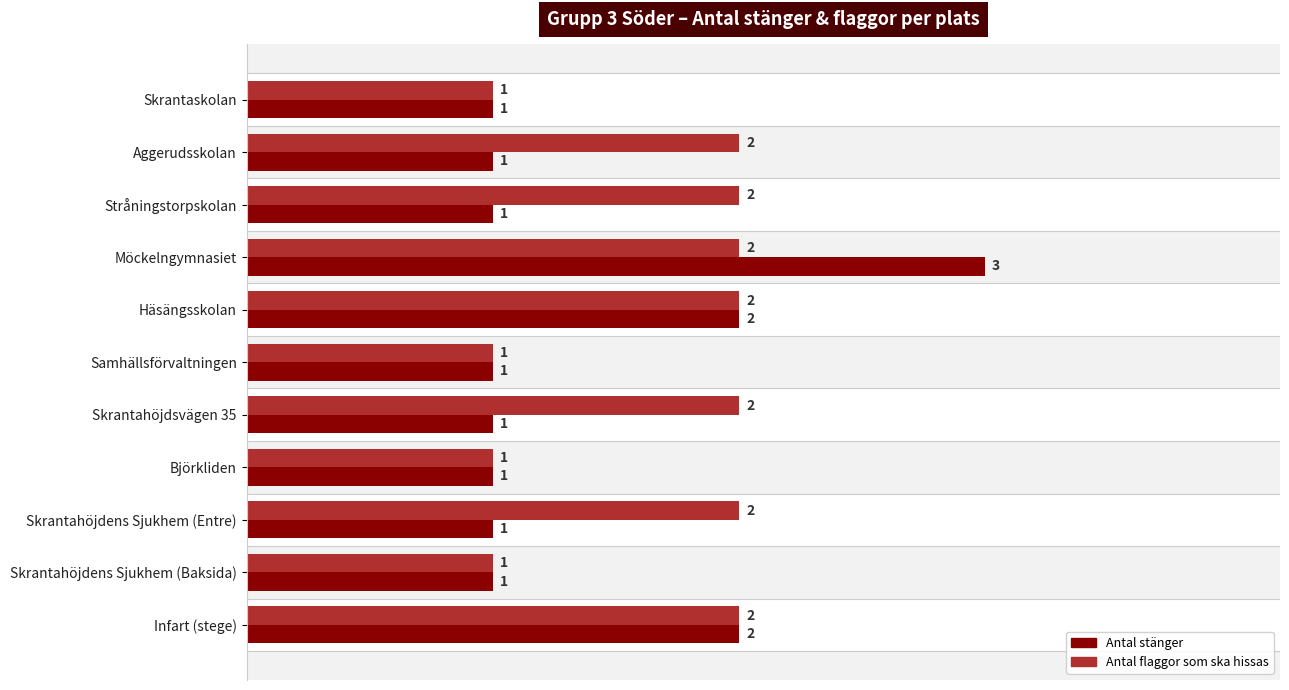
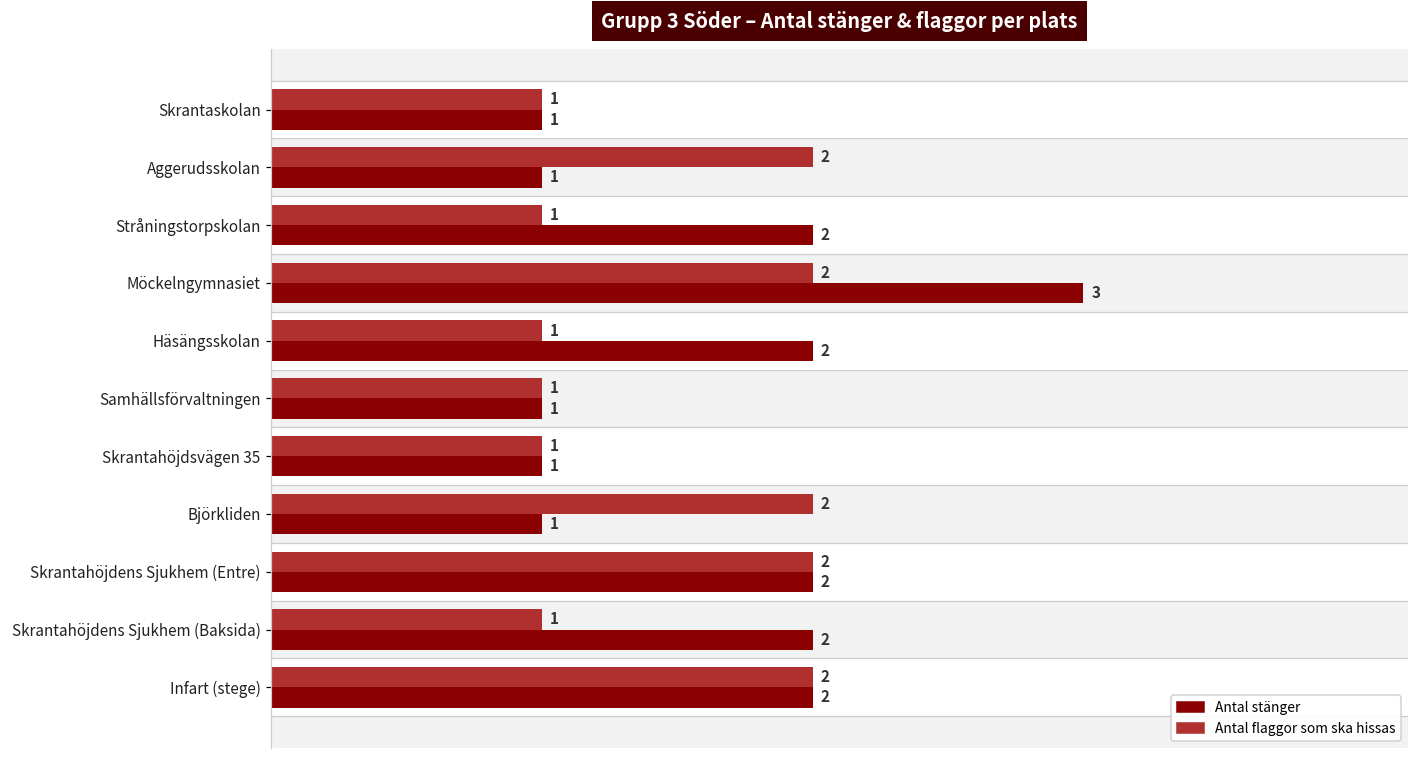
  {
    "Antal stänger": {
      "Skrantaskolan": 1,
      "Aggerudsskolan": 1,
-     "Stråningstorpskolan": 1,
+     "Stråningstorpskolan": 2,
      "Möckelngymnasiet": 3,
      "Häsängsskolan": 2,
      "Samhällsförvaltningen": 1,
      "Skrantahöjdsvägen 35": 1,
      "Björkliden": 1,
-     "Skrantahöjdens Sjukhem (Entre)": 1,
-     "Skrantahöjdens Sjukhem (Baksida)": 1,
+     "Skrantahöjdens Sjukhem (Entre)": 2,
+     "Skrantahöjdens Sjukhem (Baksida)": 2,
      "Infart (stege)": 2
    },
    "Antal flaggor som ska hissas": {
      "Skrantaskolan": 1,
      "Aggerudsskolan": 2,
-     "Stråningstorpskolan": 2,
+     "Stråningstorpskolan": 1,
      "Möckelngymnasiet": 2,
-     "Häsängsskolan": 2,
+     "Häsängsskolan": 1,
      "Samhällsförvaltningen": 1,
-     "Skrantahöjdsvägen 35": 2,
-     "Björkliden": 1,
+     "Skrantahöjdsvägen 35": 1,
+     "Björkliden": 2,
      "Skrantahöjdens Sjukhem (Entre)": 2,
      "Skrantahöjdens Sjukhem (Baksida)": 1,
      "Infart (stege)": 2
    }
  }
